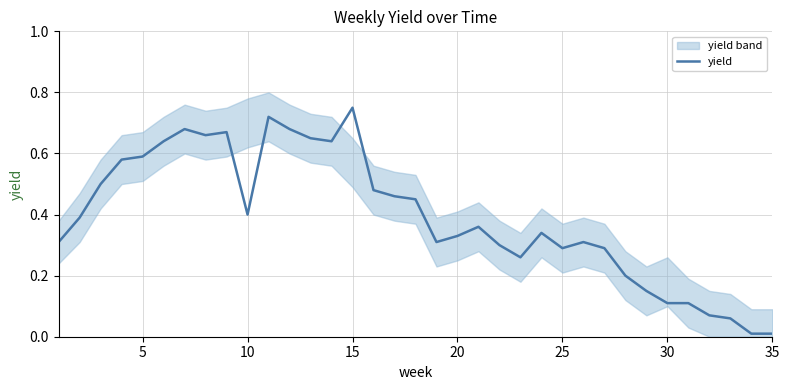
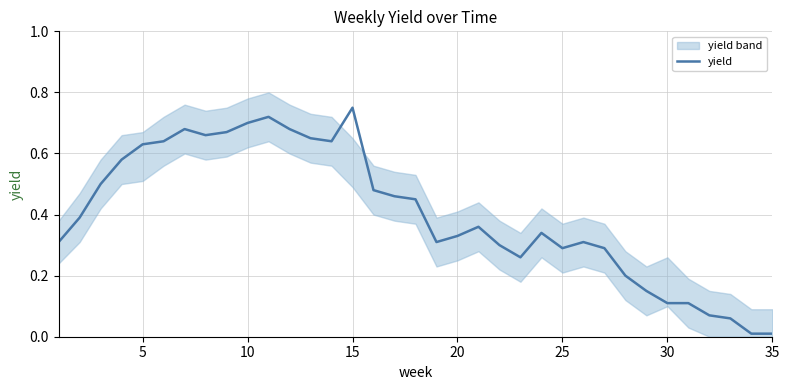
  {
    "yield": {
-     "5": 0.59,
-     "10": 0.4,
+     "5": 0.63,
+     "10": 0.7,
      "15": 0.75,
      "20": 0.33,
      "25": 0.29,
      "30": 0.11,
      "35": 0.01
    }
  }
